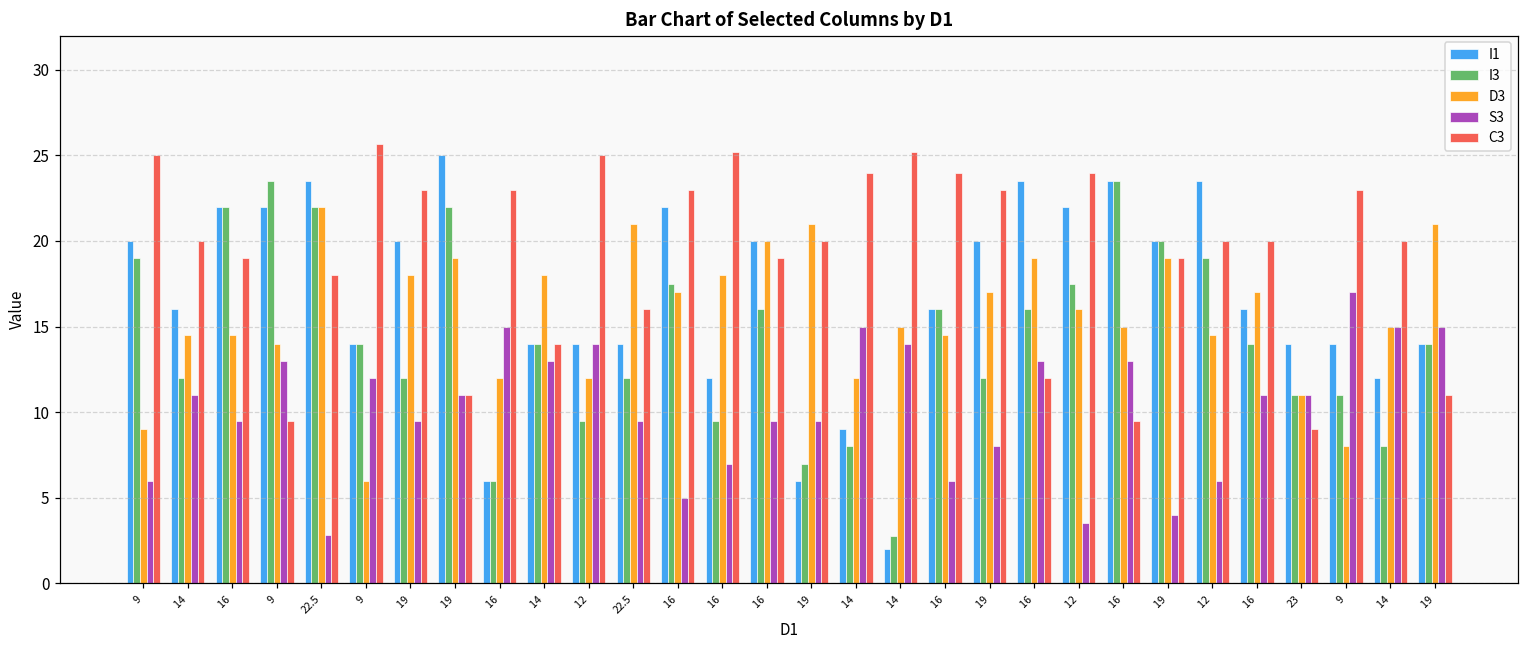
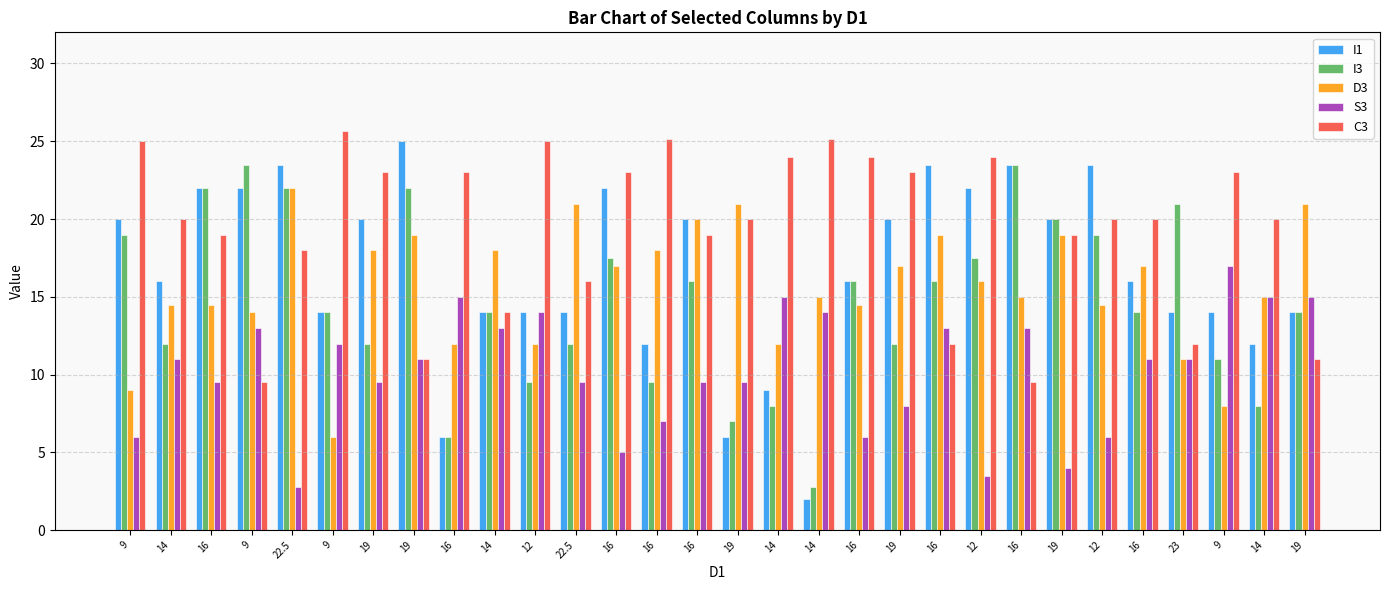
  {
    "I1": {
      "23": 14
    },
    "I3": {
-     "23": 11
+     "23": 21
    },
    "D3": {
      "23": 11
    },
    "S3": {
      "23": 11
    },
    "C3": {
-     "23": 9
+     "23": 12
    }
  }
